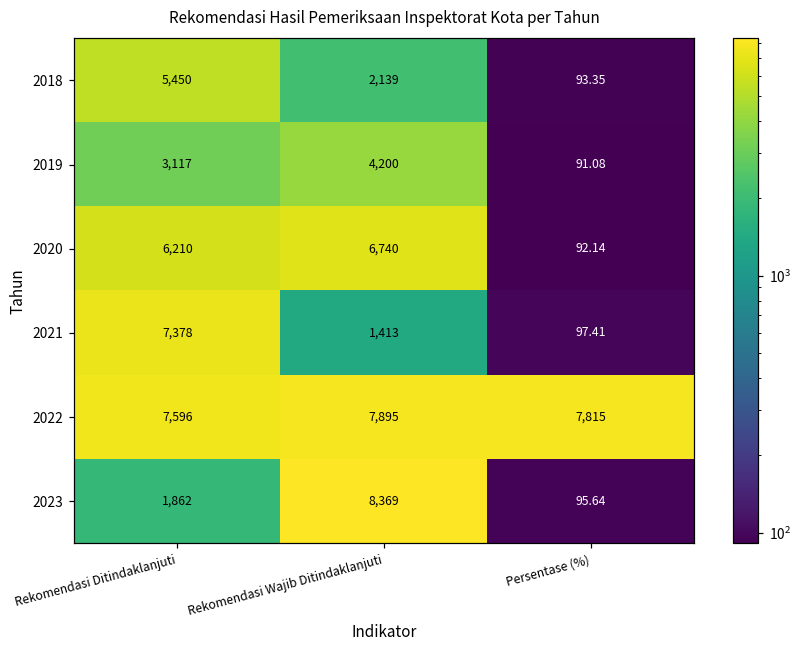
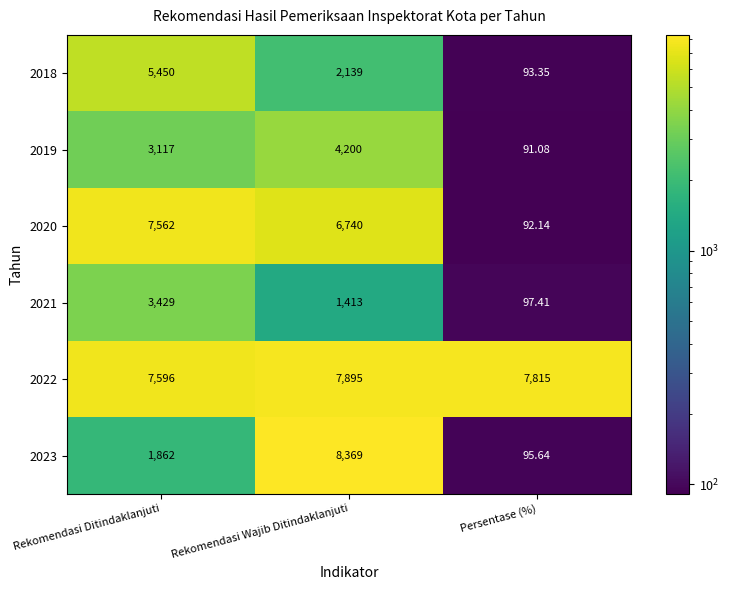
  {
    "2018": {
      "Rekomendasi Ditindaklanjuti": "5,450",
      "Rekomendasi Wajib Ditindaklanjuti": "2,139",
      "Persentase (%)": "93.35"
    },
    "2019": {
      "Rekomendasi Ditindaklanjuti": "3,117",
      "Rekomendasi Wajib Ditindaklanjuti": "4,200",
      "Persentase (%)": "91.08"
    },
    "2020": {
-     "Rekomendasi Ditindaklanjuti": "6,210",
+     "Rekomendasi Ditindaklanjuti": "7,562",
      "Rekomendasi Wajib Ditindaklanjuti": "6,740",
      "Persentase (%)": "92.14"
    },
    "2021": {
-     "Rekomendasi Ditindaklanjuti": "7,378",
+     "Rekomendasi Ditindaklanjuti": "3,429",
      "Rekomendasi Wajib Ditindaklanjuti": "1,413",
      "Persentase (%)": "97.41"
    },
    "2022": {
      "Rekomendasi Ditindaklanjuti": "7,596",
      "Rekomendasi Wajib Ditindaklanjuti": "7,895",
      "Persentase (%)": "7,815"
    },
    "2023": {
      "Rekomendasi Ditindaklanjuti": "1,862",
      "Rekomendasi Wajib Ditindaklanjuti": "8,369",
      "Persentase (%)": "95.64"
    }
  }
